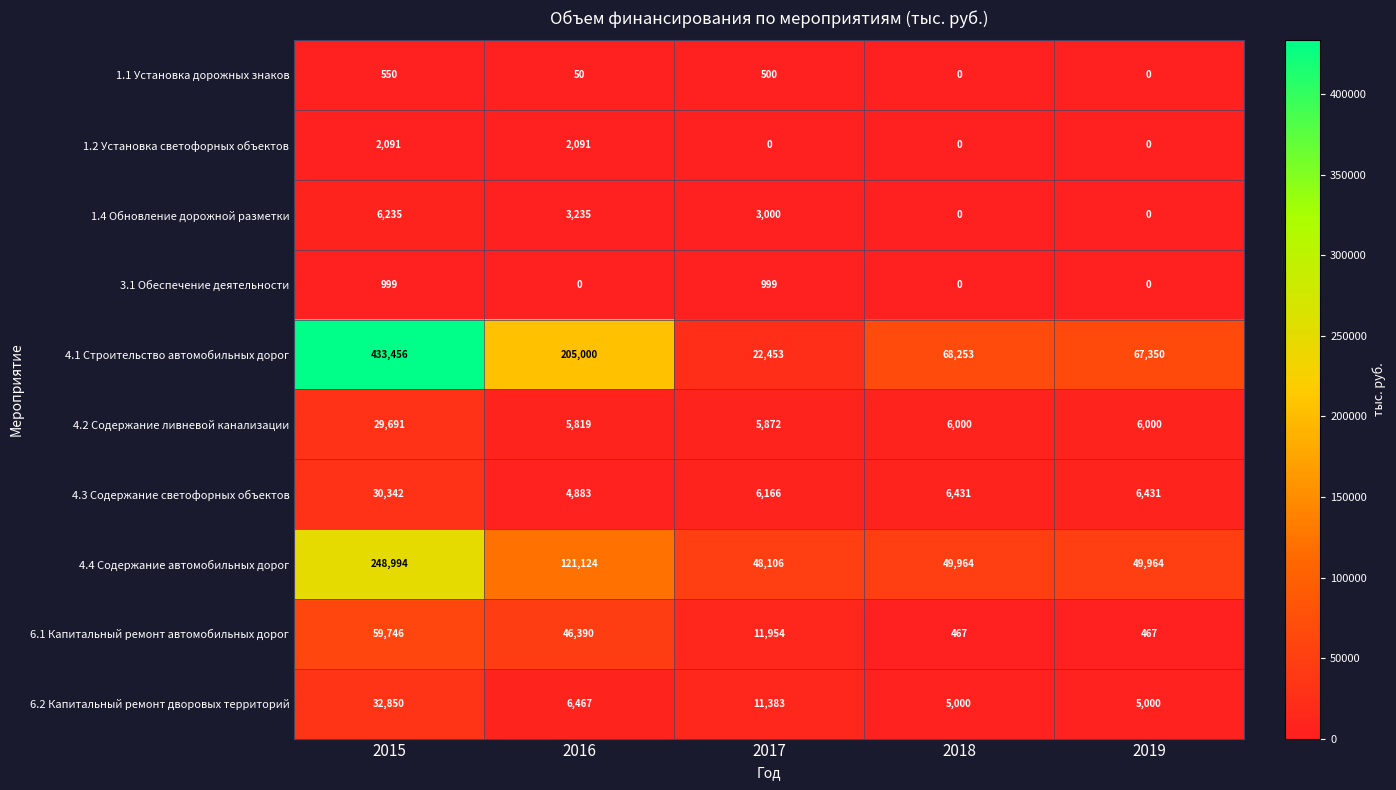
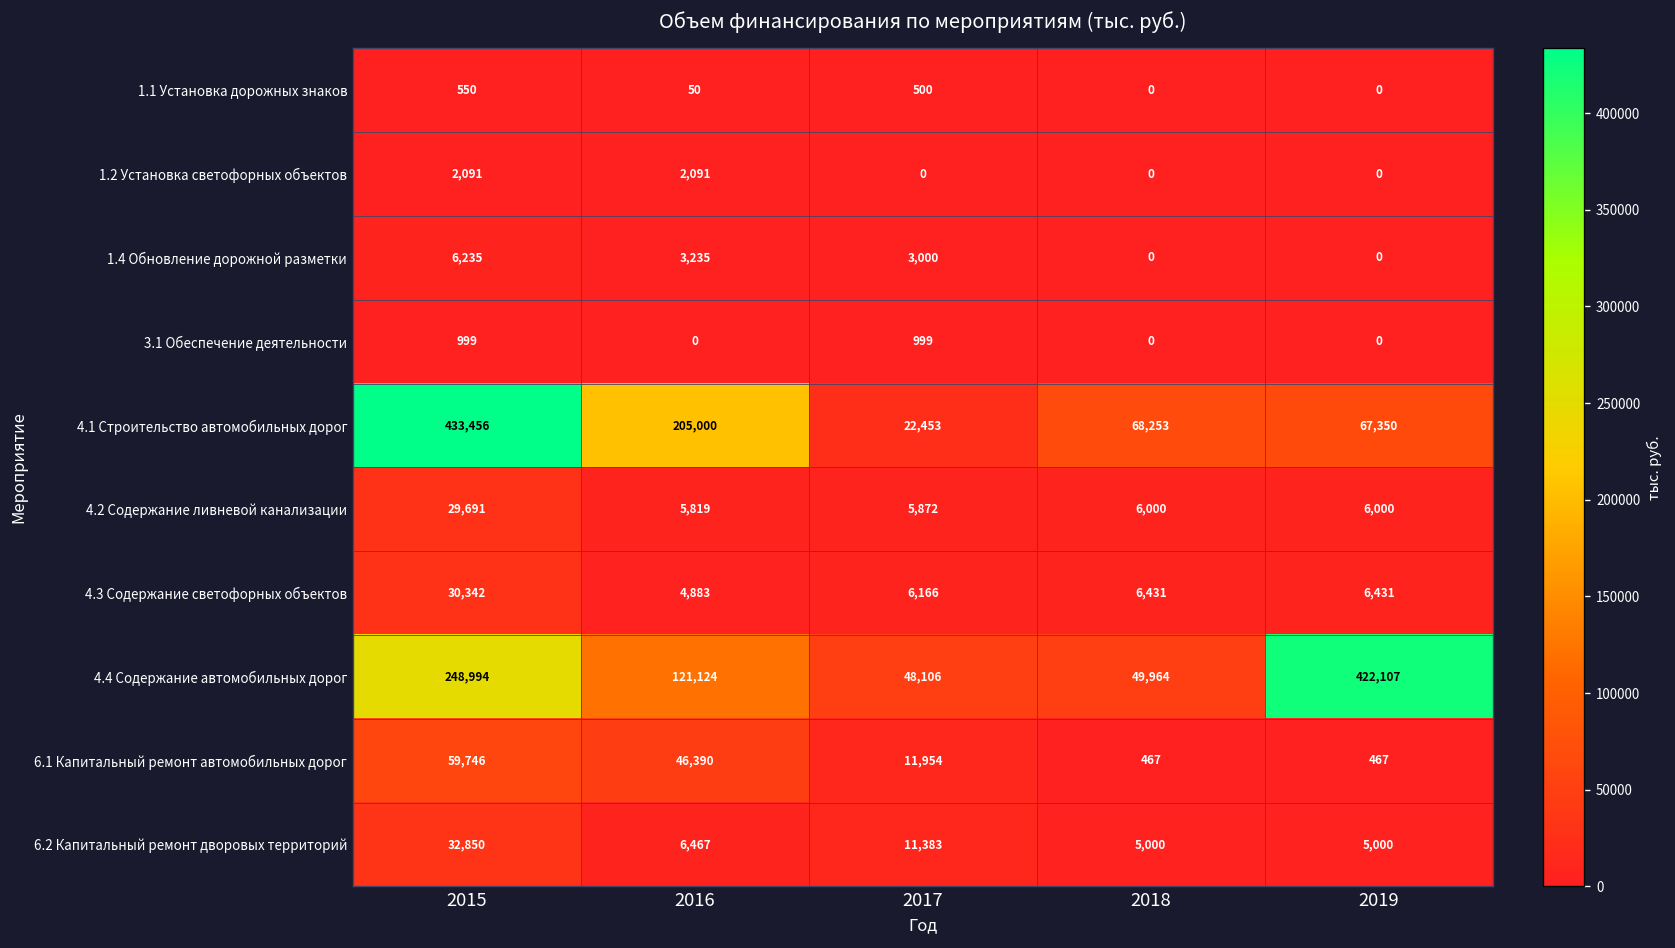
  {
    "1.1 Установка дорожных знаков": {
      "2015": "550",
      "2016": "50",
      "2017": "500",
      "2018": "0",
      "2019": "0"
    },
    "1.2 Установка светофорных объектов": {
      "2015": "2,091",
      "2016": "2,091",
      "2017": "0",
      "2018": "0",
      "2019": "0"
    },
    "1.4 Обновление дорожной разметки": {
      "2015": "6,235",
      "2016": "3,235",
      "2017": "3,000",
      "2018": "0",
      "2019": "0"
    },
    "3.1 Обеспечение деятельности": {
      "2015": "999",
      "2016": "0",
      "2017": "999",
      "2018": "0",
      "2019": "0"
    },
    "4.1 Строительство автомобильных дорог": {
      "2015": "433,456",
      "2016": "205,000",
      "2017": "22,453",
      "2018": "68,253",
      "2019": "67,350"
    },
    "4.2 Содержание ливневой канализации": {
      "2015": "29,691",
      "2016": "5,819",
      "2017": "5,872",
      "2018": "6,000",
      "2019": "6,000"
    },
    "4.3 Содержание светофорных объектов": {
      "2015": "30,342",
      "2016": "4,883",
      "2017": "6,166",
      "2018": "6,431",
      "2019": "6,431"
    },
    "4.4 Содержание автомобильных дорог": {
      "2015": "248,994",
      "2016": "121,124",
      "2017": "48,106",
      "2018": "49,964",
-     "2019": "49,964"
+     "2019": "422,107"
    },
    "6.1 Капитальный ремонт автомобильных дорог": {
      "2015": "59,746",
      "2016": "46,390",
      "2017": "11,954",
      "2018": "467",
      "2019": "467"
    },
    "6.2 Капитальный ремонт дворовых территорий": {
      "2015": "32,850",
      "2016": "6,467",
      "2017": "11,383",
      "2018": "5,000",
      "2019": "5,000"
    }
  }
